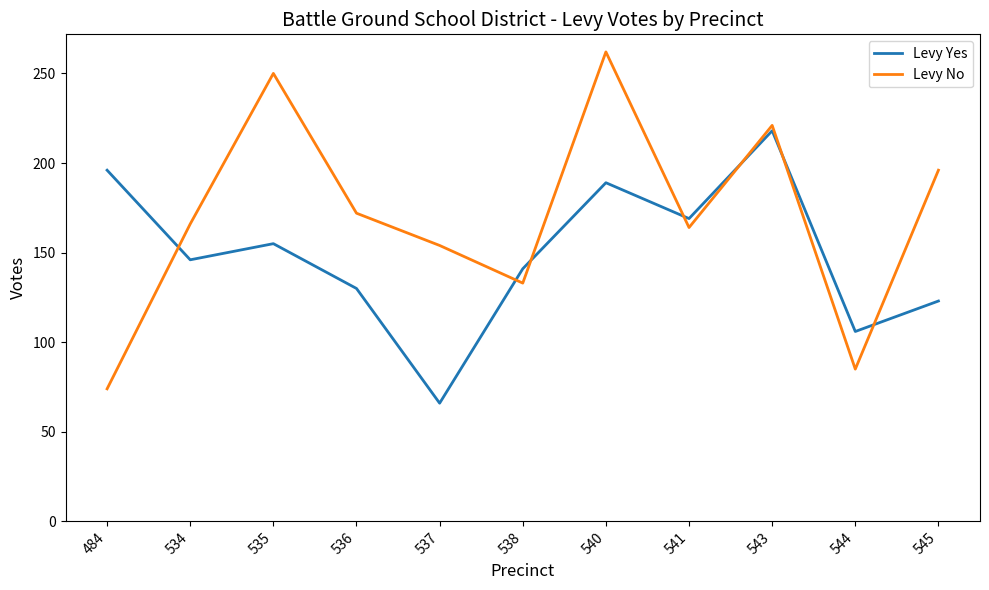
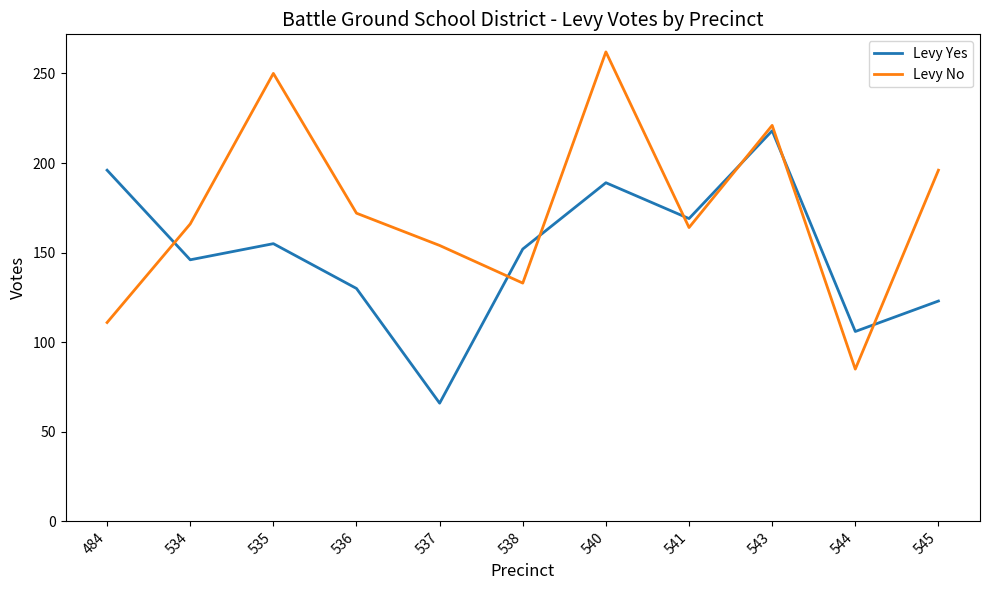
  {
    "Levy Yes": {
      "484": 196,
      "534": 146,
      "535": 155,
      "536": 130,
      "537": 66,
-     "538": 141,
+     "538": 152,
      "540": 189,
      "541": 169,
      "543": 218,
      "544": 106,
      "545": 123
    },
    "Levy No": {
-     "484": 74,
+     "484": 111,
      "534": 166,
      "535": 250,
      "536": 172,
      "537": 154,
      "538": 133,
      "540": 262,
      "541": 164,
      "543": 221,
      "544": 85,
      "545": 196
    }
  }
